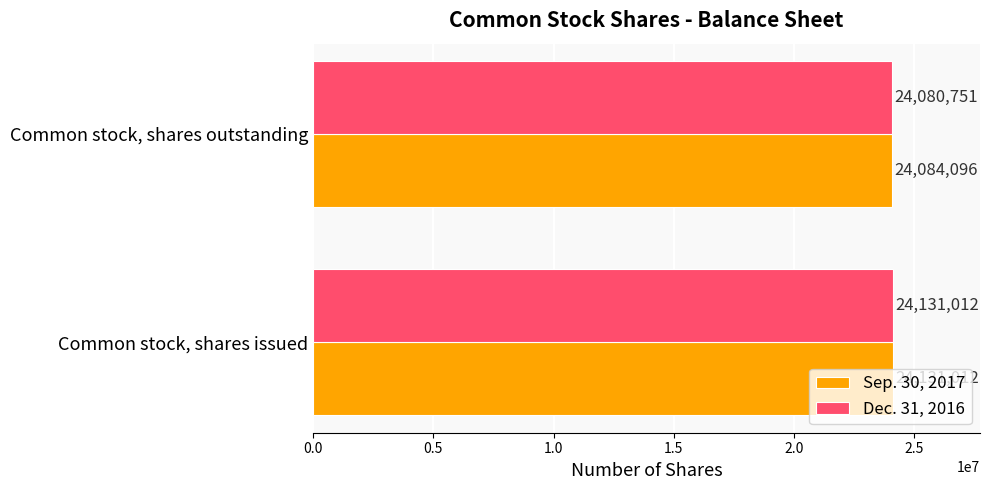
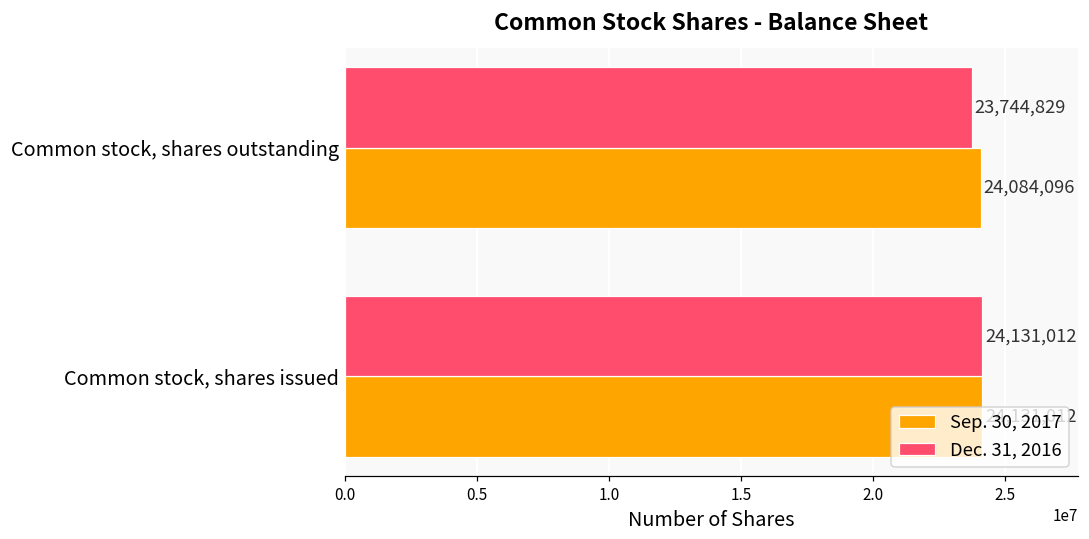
  {
    "Sep. 30, 2017": {
      "Common stock, shares outstanding": "24,084,096"
    },
    "Dec. 31, 2016": {
-     "Common stock, shares outstanding": "24,080,751",
+     "Common stock, shares outstanding": "23,744,829",
      "Common stock, shares issued": "24,131,012"
    }
  }
